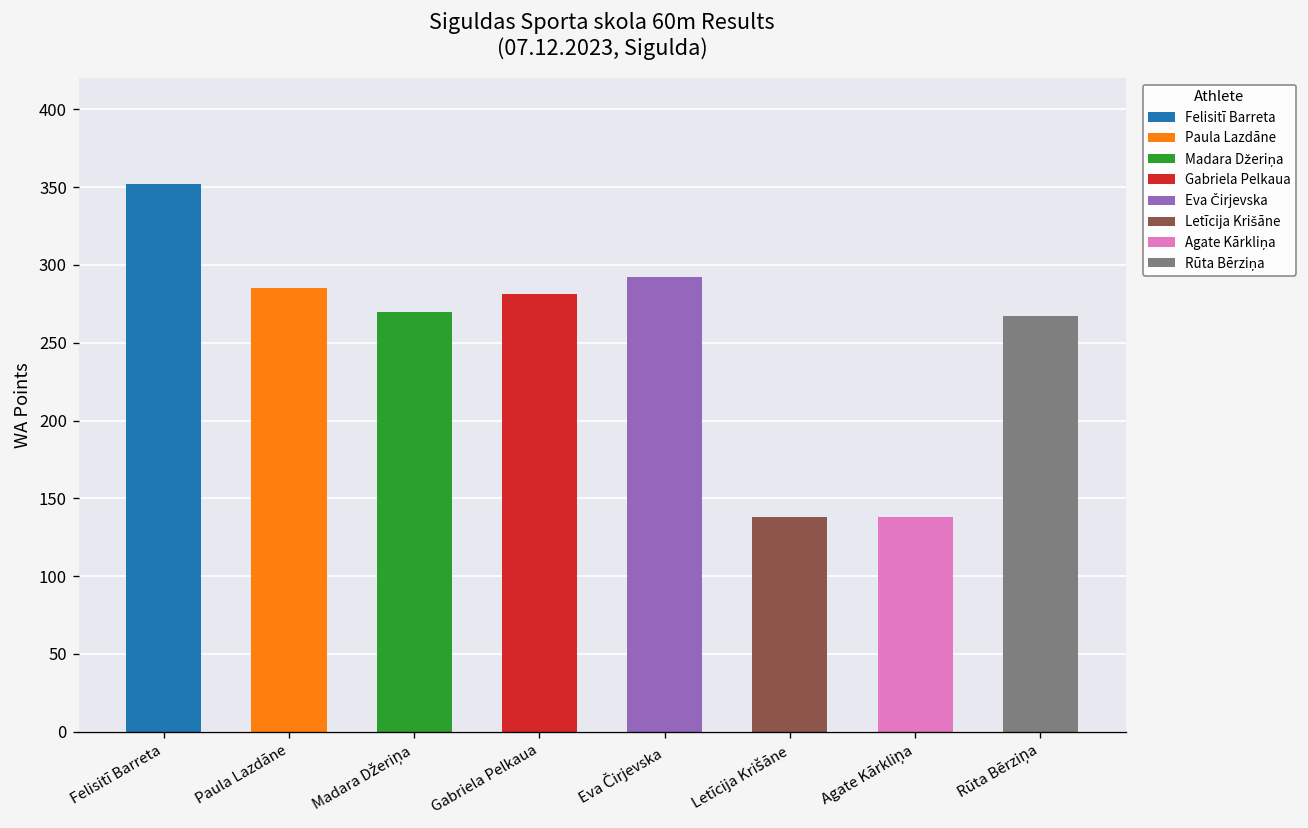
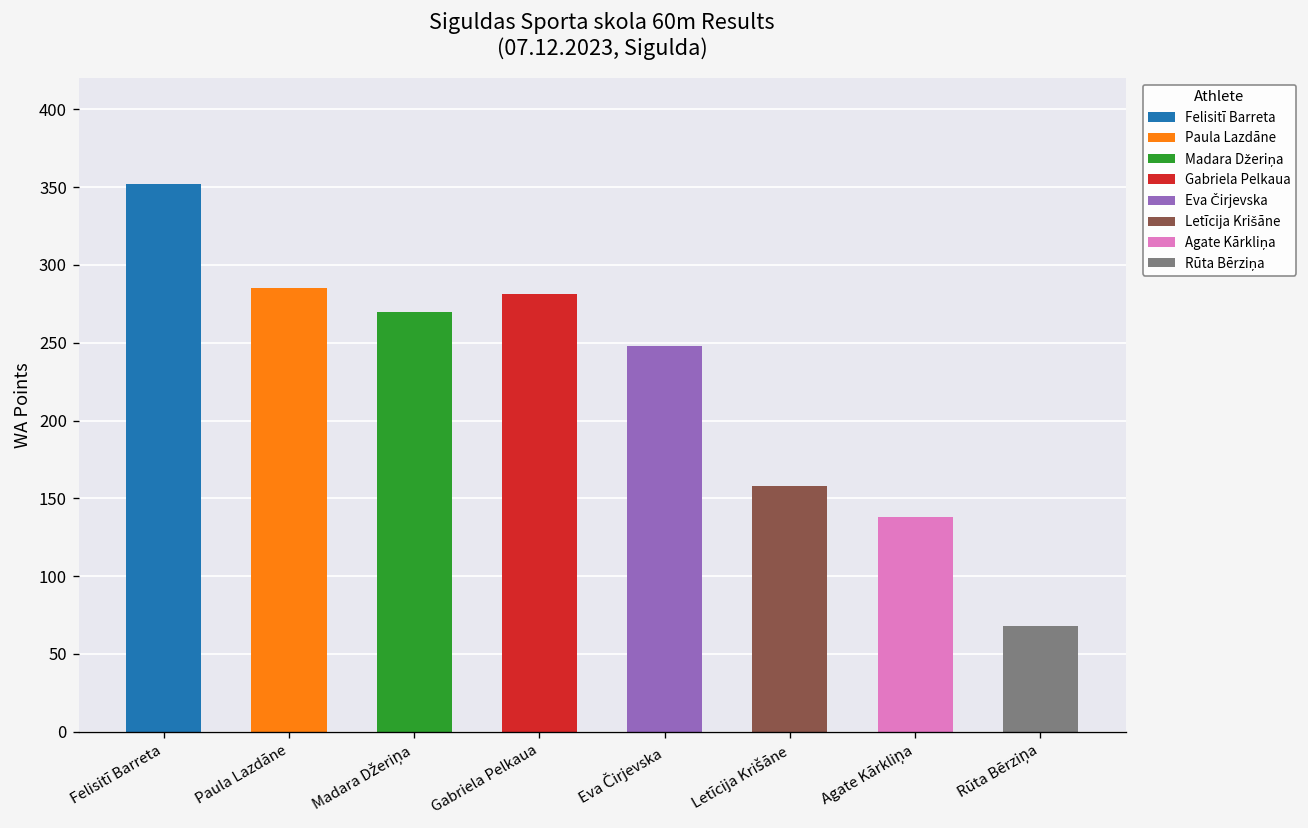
  {
    "Felisitī Barreta": 352,
    "Paula Lazdāne": 285,
    "Madara Džeriņa": 270,
    "Gabriela Pelkaua": 281,
-   "Eva Čirjevska": 292,
-   "Letīcija Krišāne": 138,
+   "Eva Čirjevska": 248,
+   "Letīcija Krišāne": 158,
    "Agate Kārkliņa": 138,
-   "Rūta Bērziņa": 267
+   "Rūta Bērziņa": 68
  }
